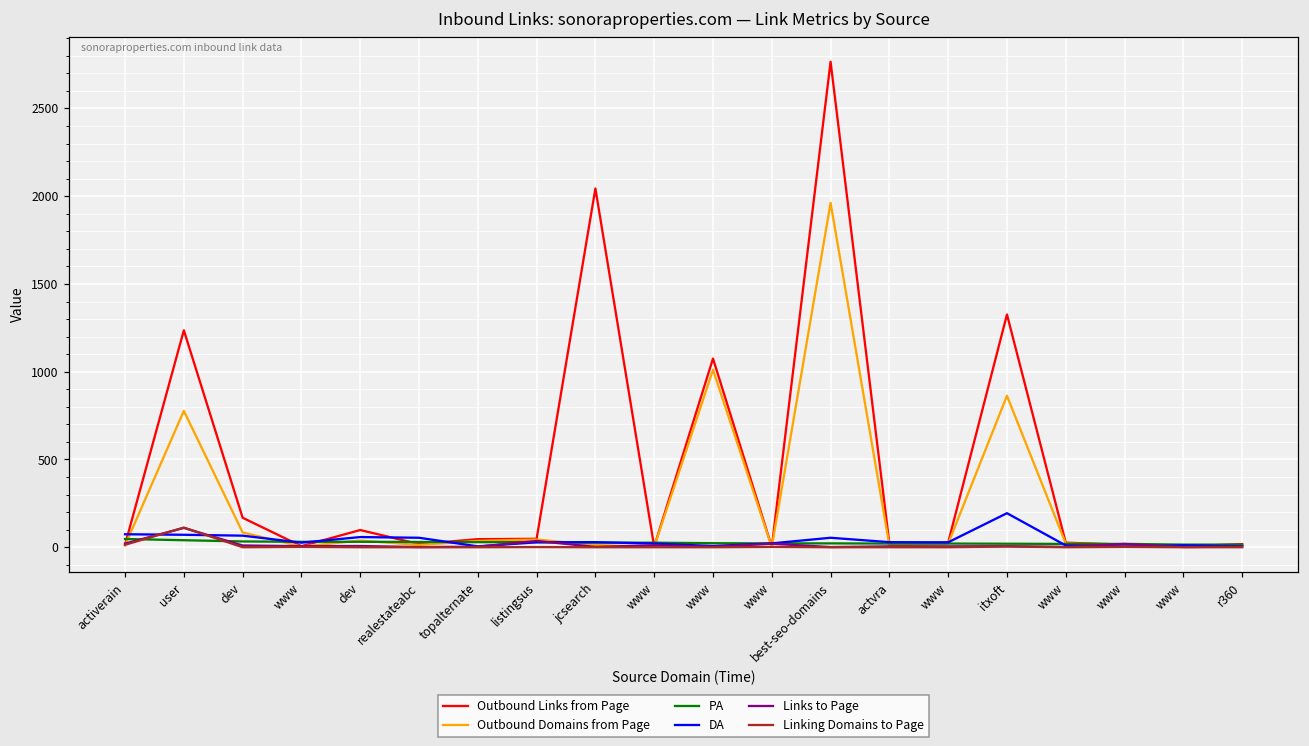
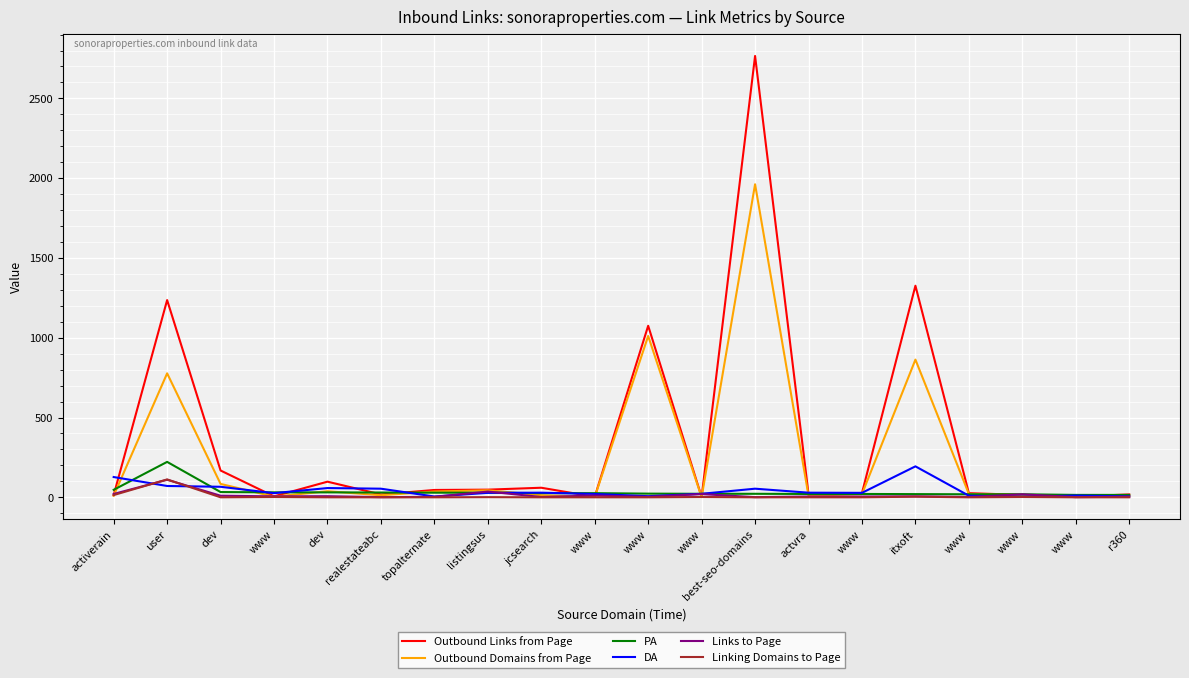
  {
    "Outbound Links from Page": {
      "user": 1240,
-     "jcsearch": 2040,
+     "jcsearch": 60,
      "best-seo-domains": 2770,
      "itxoft": 1330
    },
    "Outbound Domains from Page": {
      "user": 780,
      "best-seo-domains": 1960,
      "itxoft": 860
    },
    "PA": {
      "activerain": 50,
-     "user": 40,
+     "user": 220,
      "best-seo-domains": 20
    },
    "DA": {
-     "activerain": 70,
+     "activerain": 130,
      "user": 70,
      "realestateabc": 50,
      "best-seo-domains": 50,
      "itxoft": 190
    },
    "Linking Domains to Page": {
      "listingsus": 0
    }
  }
